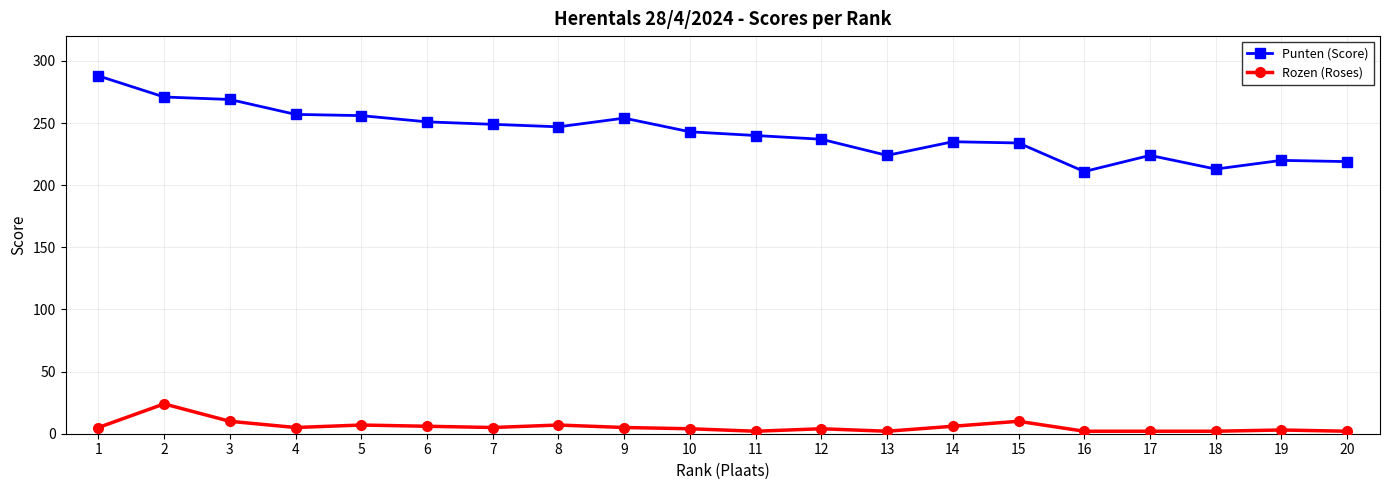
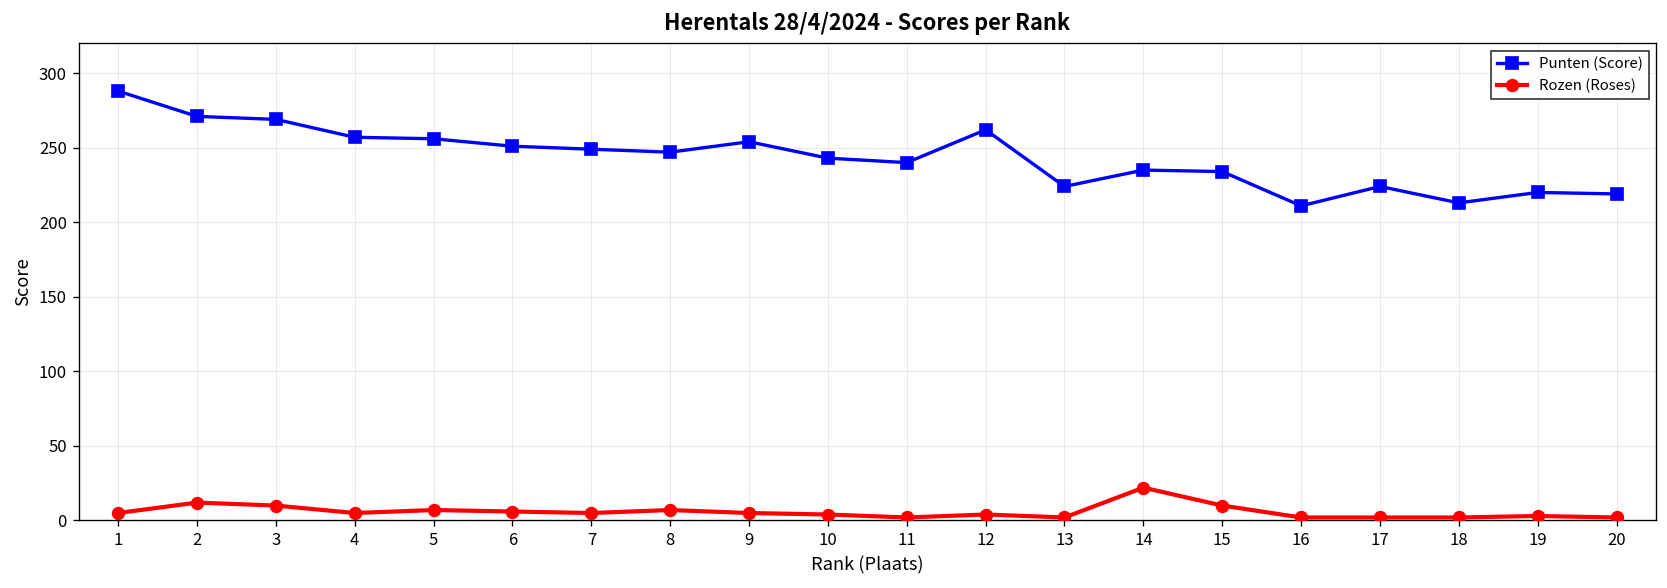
  {
    "Punten (Score)": {
      "1": 288,
      "2": 271,
      "3": 269,
      "4": 257,
      "5": 256,
      "6": 251,
      "7": 249,
      "8": 247,
      "9": 254,
      "10": 243,
      "11": 240,
-     "12": 237,
+     "12": 262,
      "13": 224,
      "14": 235,
      "15": 234,
      "16": 211,
      "17": 224,
      "18": 213,
      "19": 220,
      "20": 219
    },
    "Rozen (Roses)": {
      "1": 5,
-     "2": 24,
+     "2": 12,
      "3": 10,
      "4": 5,
      "5": 7,
      "6": 6,
      "7": 5,
      "8": 7,
      "9": 5,
      "10": 4,
      "11": 2,
      "12": 4,
      "13": 2,
-     "14": 6,
+     "14": 22,
      "15": 10,
      "16": 2,
      "17": 2,
      "18": 2,
      "19": 3,
      "20": 2
    }
  }
